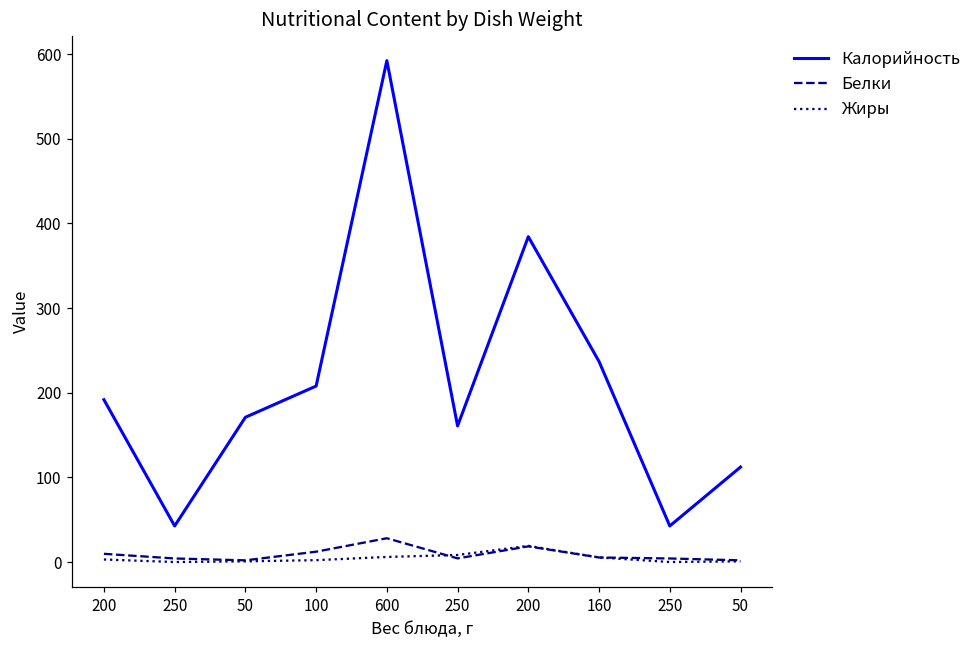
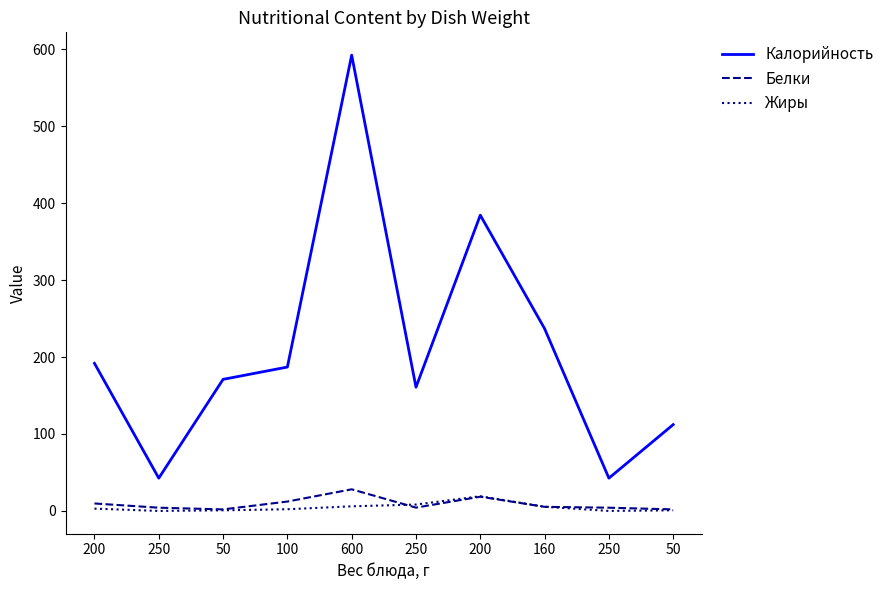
  {
    "Калорийность": {
-     "100": 210,
+     "100": 190,
      "600": 590,
      "160": 240
    }
  }
